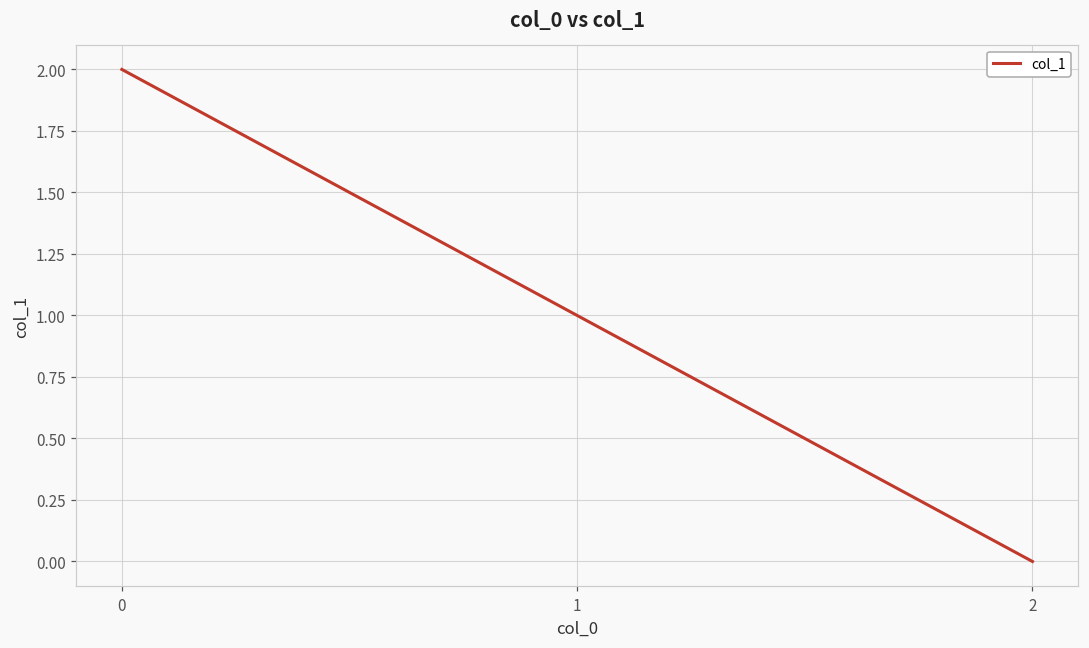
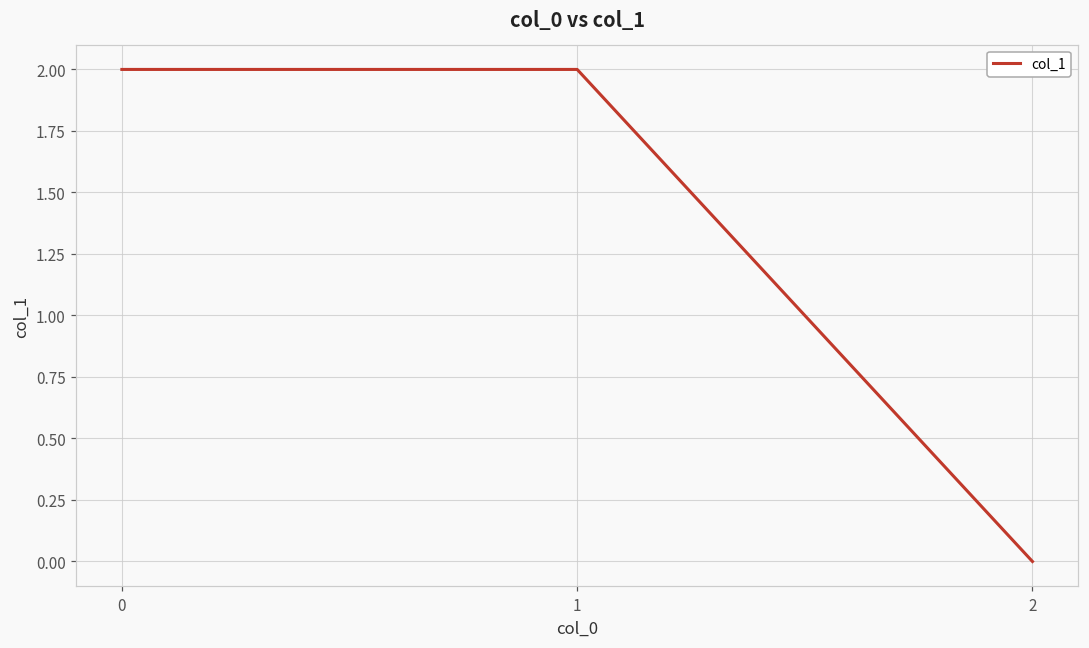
  {
    "0": 2,
-   "1": 1,
+   "1": 2,
    "2": 0
  }
